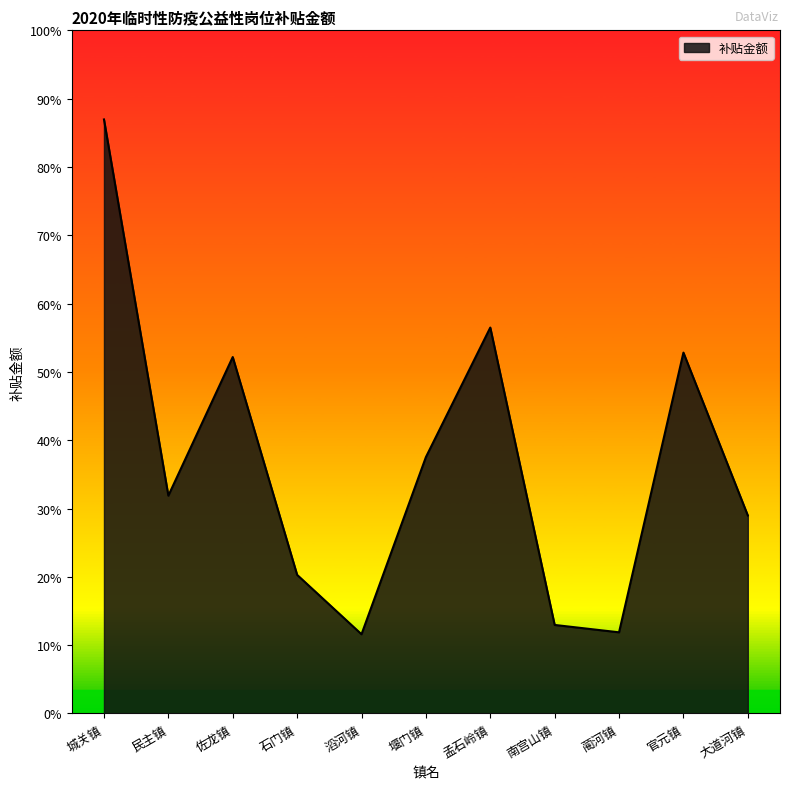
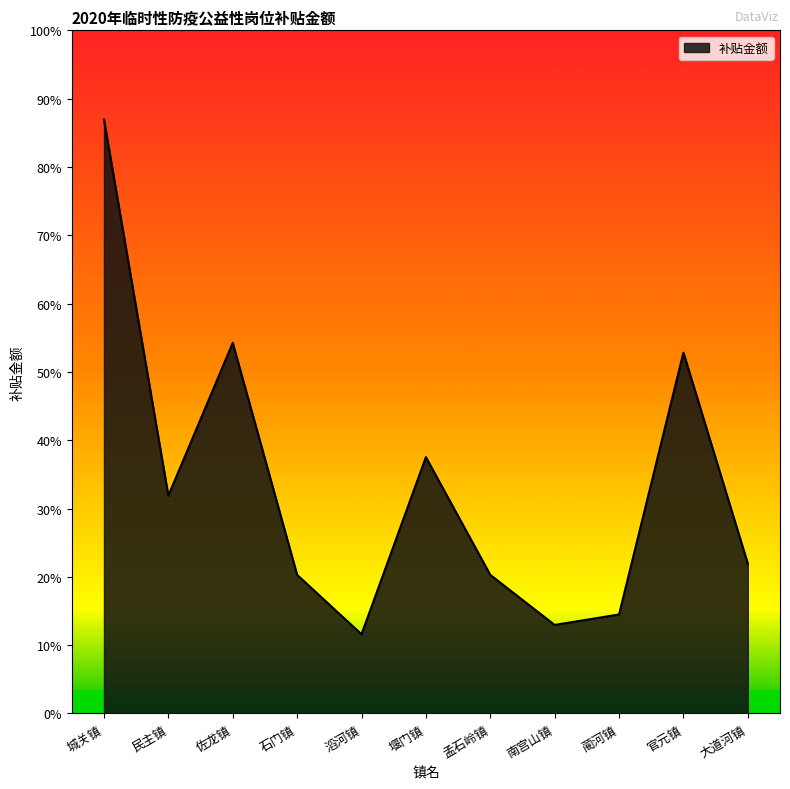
  {
    "城关镇": "87%",
    "民主镇": "32%",
-   "佐龙镇": "52%",
+   "佐龙镇": "54%",
    "石门镇": "20%",
    "滔河镇": "12%",
    "堰门镇": "38%",
-   "孟石岭镇": "56%",
+   "孟石岭镇": "20%",
    "南宫山镇": "13%",
-   "蔺河镇": "12%",
+   "蔺河镇": "14%",
    "官元镇": "53%",
-   "大道河镇": "29%"
+   "大道河镇": "22%"
  }
